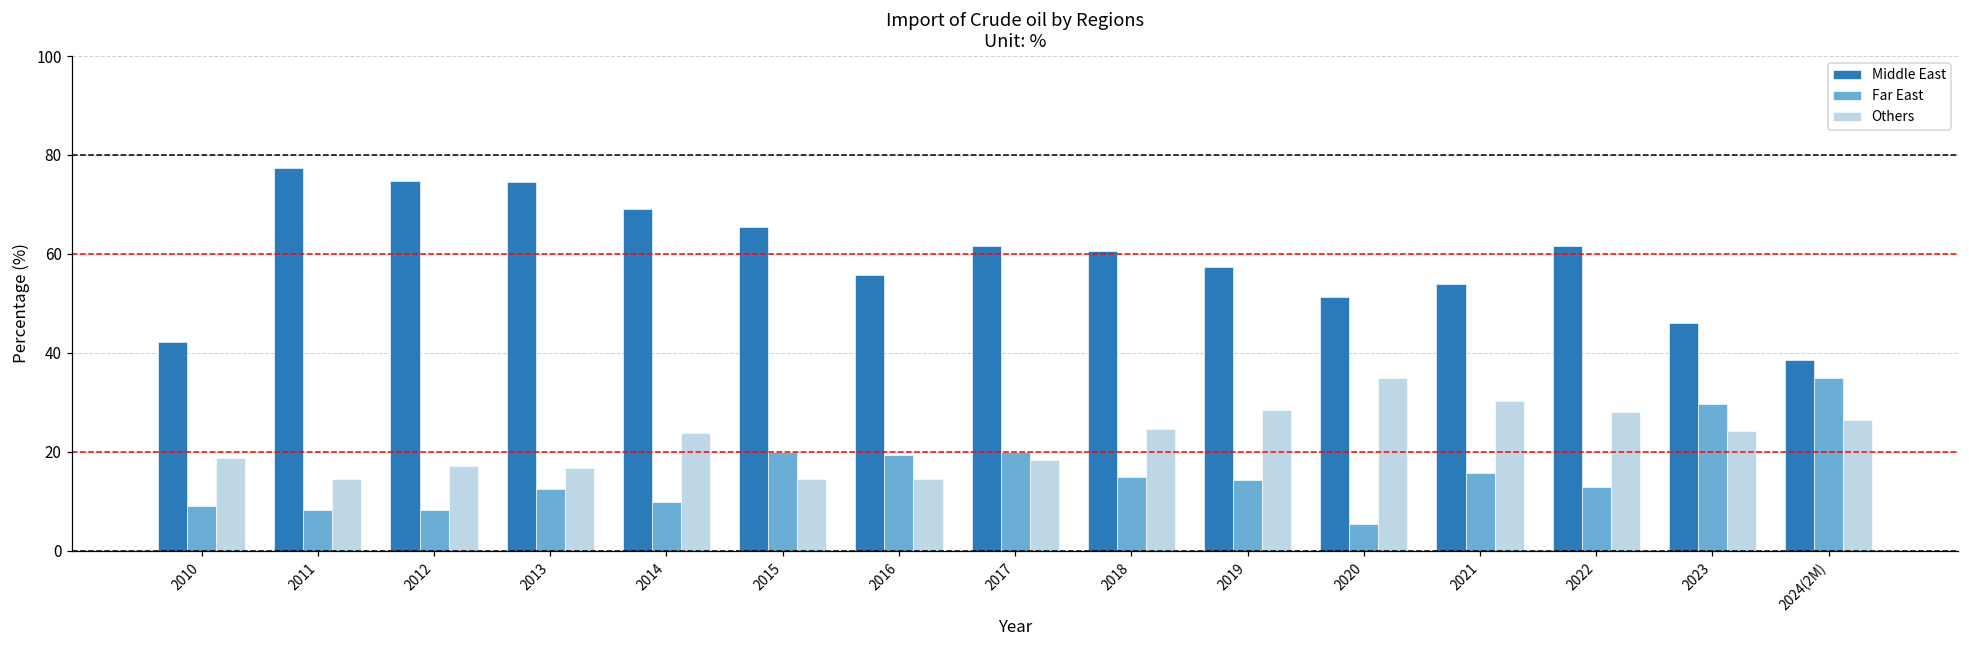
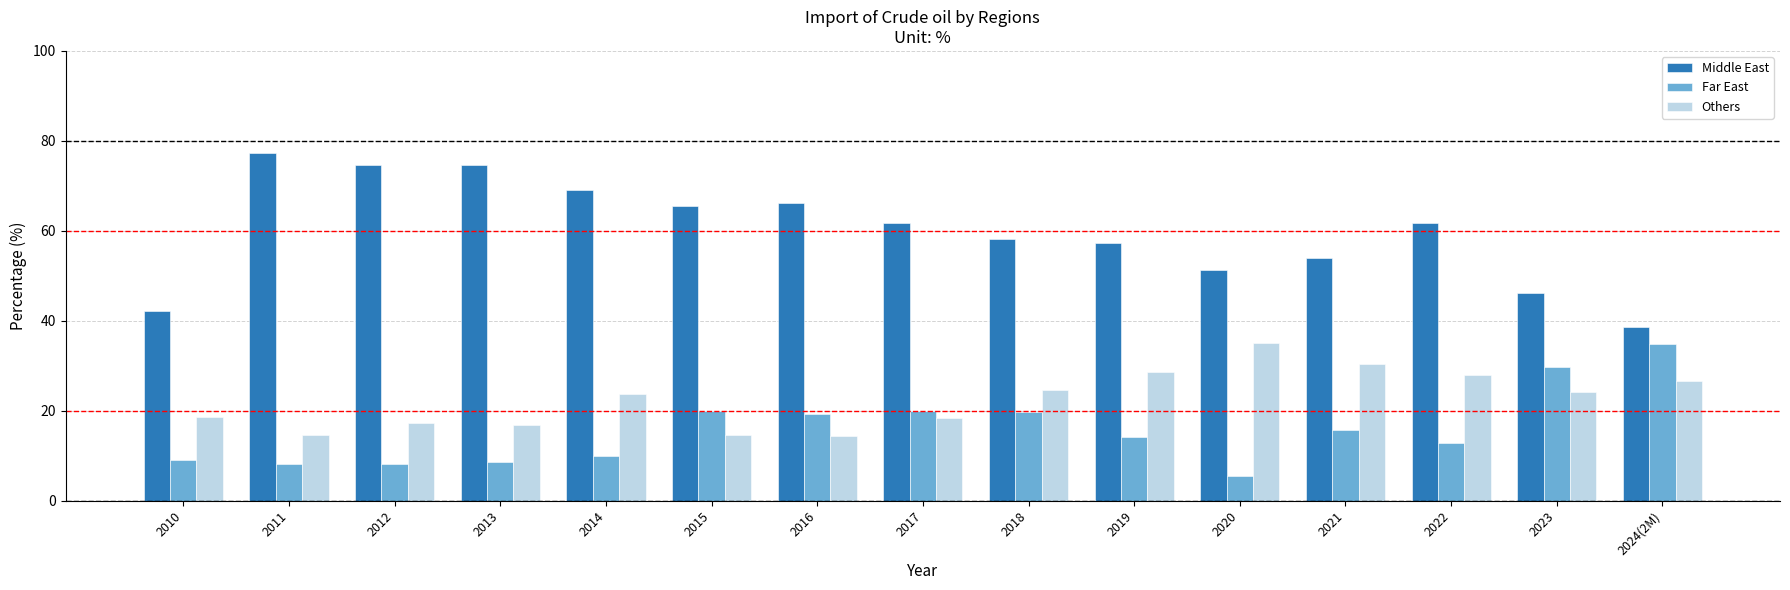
  {
    "Middle East": {
      "2010": 42,
      "2011": 77,
      "2012": 75,
      "2013": 75,
      "2014": 69,
      "2015": 65,
-     "2016": 56,
+     "2016": 66,
      "2017": 62,
-     "2018": 61,
+     "2018": 58,
      "2019": 57,
      "2020": 51,
      "2021": 54,
      "2022": 62,
      "2023": 46,
      "2024(2M)": 39
    },
    "Far East": {
      "2010": 9,
      "2011": 8,
      "2012": 8,
-     "2013": 13,
+     "2013": 9,
      "2014": 10,
      "2015": 20,
      "2016": 19,
      "2017": 20,
-     "2018": 15,
+     "2018": 20,
      "2019": 14,
      "2020": 5,
      "2021": 16,
      "2022": 13,
      "2023": 30,
      "2024(2M)": 35
    },
    "Others": {
      "2010": 19,
      "2011": 15,
      "2012": 17,
      "2013": 17,
      "2014": 24,
      "2015": 15,
      "2016": 14,
      "2017": 18,
      "2018": 25,
      "2019": 28,
      "2020": 35,
      "2021": 30,
      "2022": 28,
      "2023": 24,
      "2024(2M)": 26
    }
  }
